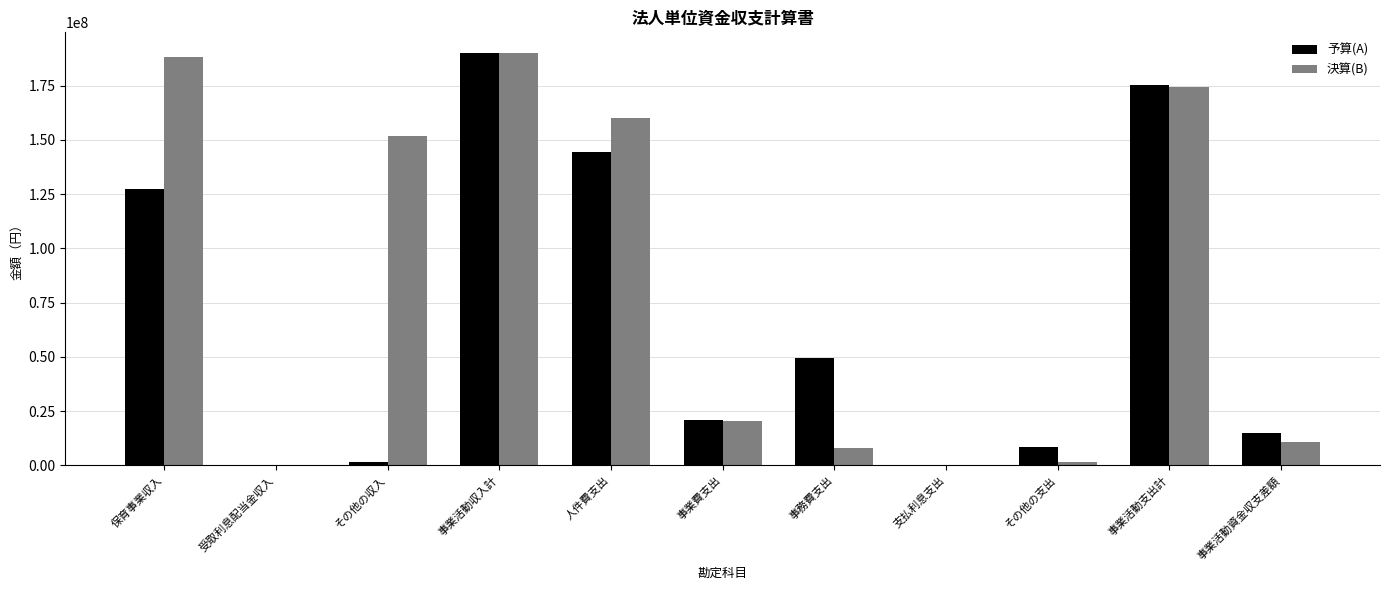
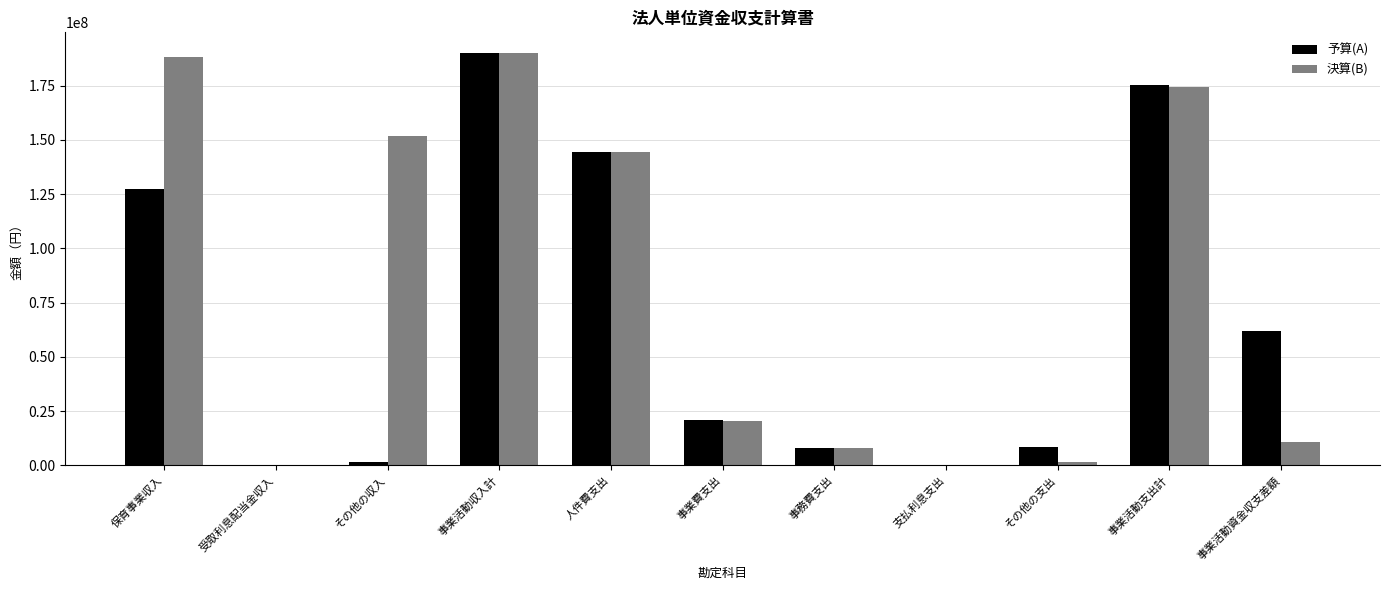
  {
    "予算(A)": {
      "保育事業収入": 127000000,
      "その他の収入": 2000000,
      "事業活動収入計": 190000000,
      "人件費支出": 144000000,
      "事業費支出": 21000000,
-     "事務費支出": 50000000,
+     "事務費支出": 8000000,
      "その他の支出": 8000000,
      "事業活動支出計": 175000000,
-     "事業活動資金収支差額": 15000000
+     "事業活動資金収支差額": 62000000
    },
    "決算(B)": {
      "保育事業収入": 188000000,
      "その他の収入": 152000000,
      "事業活動収入計": 190000000,
-     "人件費支出": 160000000,
+     "人件費支出": 144000000,
      "事業費支出": 20000000,
      "事務費支出": 8000000,
      "その他の支出": 2000000,
      "事業活動支出計": 174000000,
      "事業活動資金収支差額": 11000000
    }
  }
